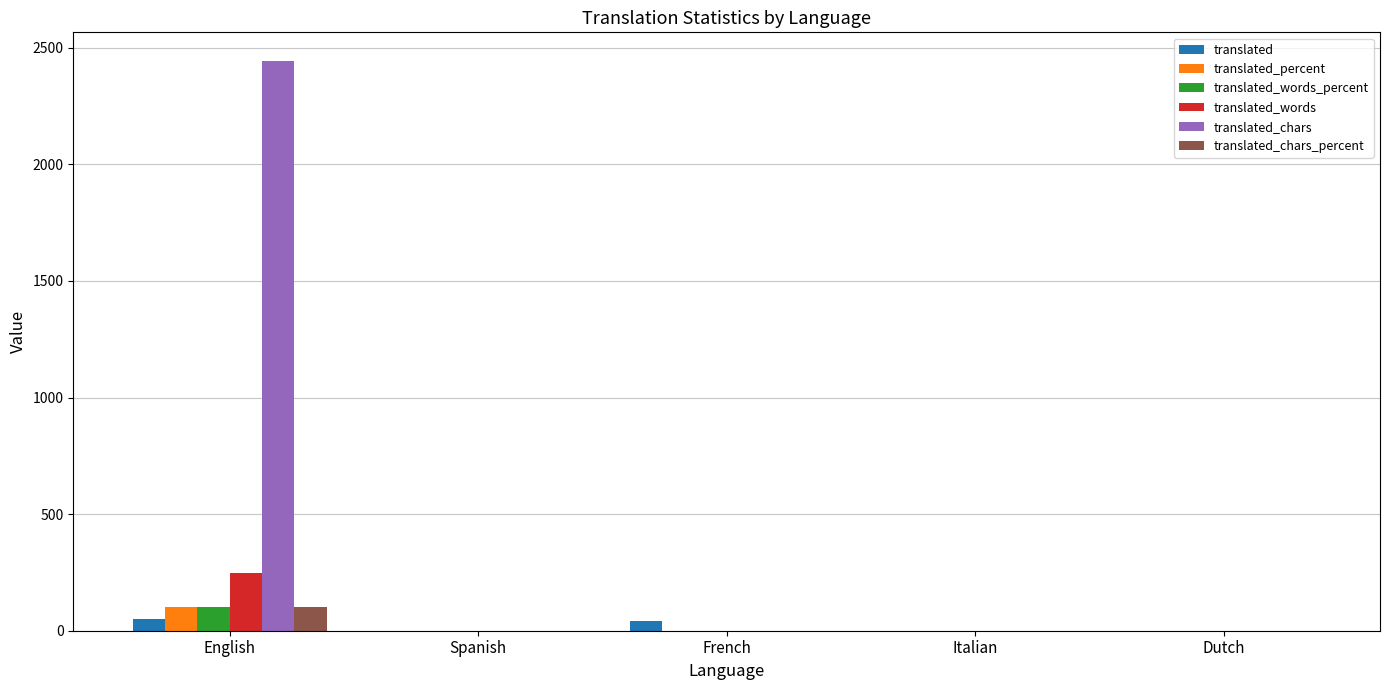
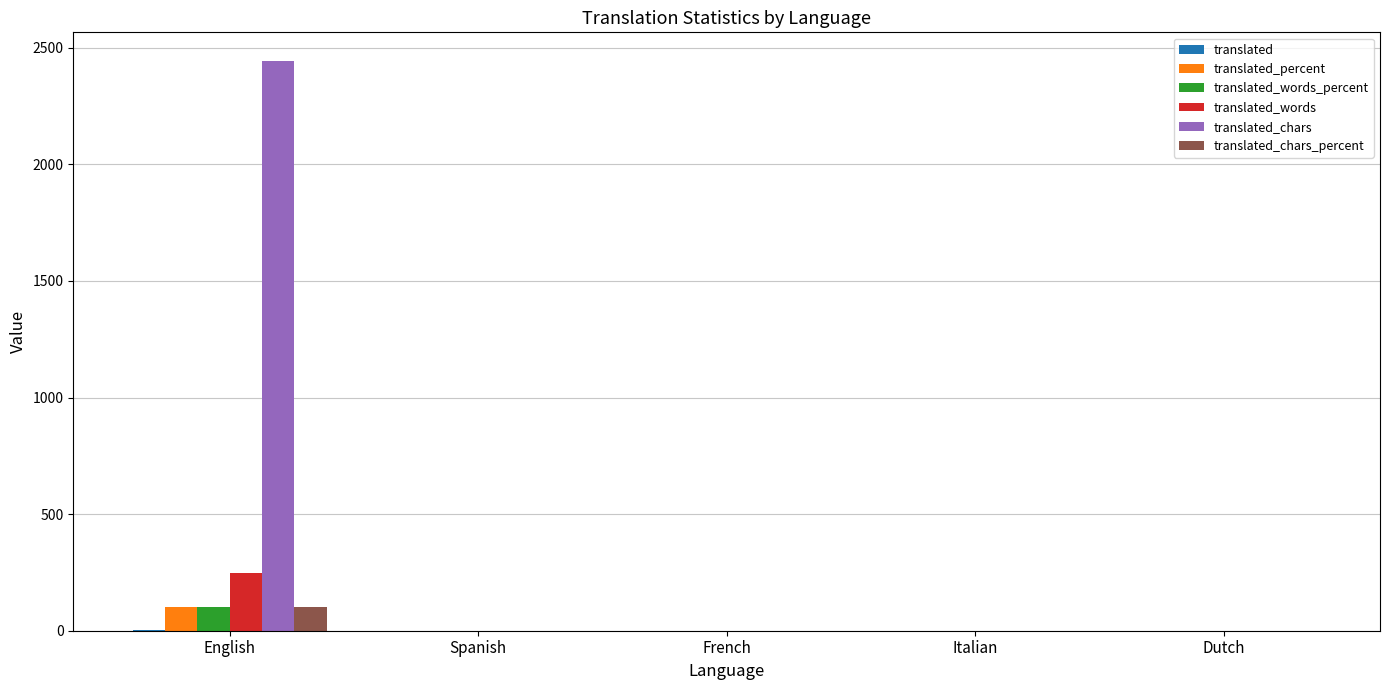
  {
    "translated": {
-     "English": 50,
+     "English": 0,
      "Spanish": 0,
-     "French": 40,
+     "French": 0,
      "Italian": 0,
      "Dutch": 0
    },
    "translated_percent": {
      "English": 100,
      "Spanish": 0,
      "French": 0,
      "Italian": 0,
      "Dutch": 0
    },
    "translated_words_percent": {
      "English": 100,
      "Spanish": 0,
      "French": 0,
      "Italian": 0,
      "Dutch": 0
    },
    "translated_words": {
      "English": 250,
      "Spanish": 0,
      "French": 0,
      "Italian": 0,
      "Dutch": 0
    },
    "translated_chars": {
      "English": 2440,
      "Spanish": 0,
      "French": 0,
      "Italian": 0,
      "Dutch": 0
    },
    "translated_chars_percent": {
      "English": 100,
      "Spanish": 0,
      "French": 0,
      "Italian": 0,
      "Dutch": 0
    }
  }
